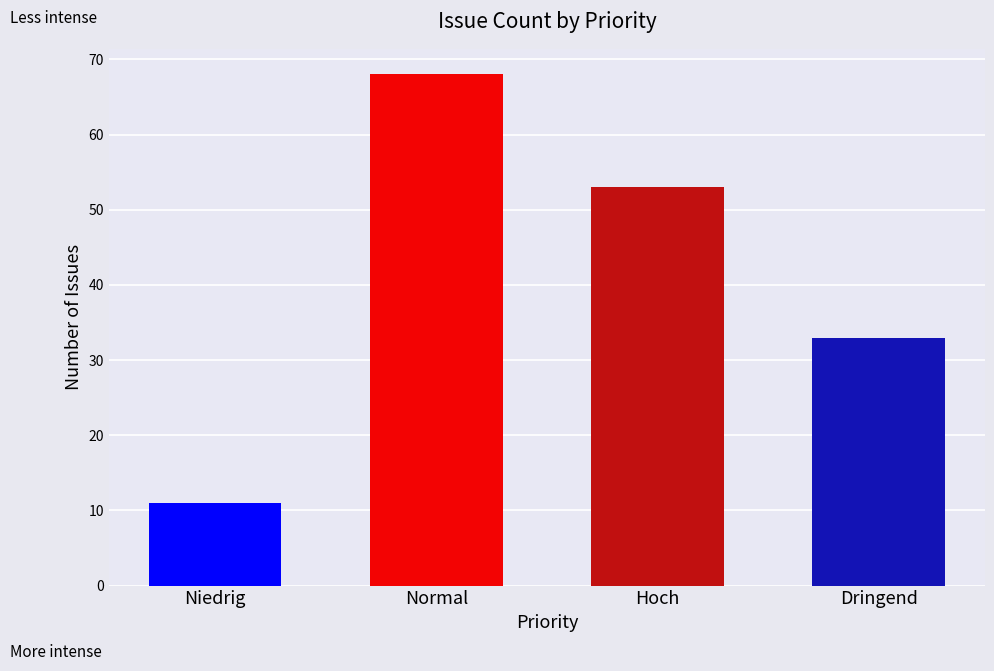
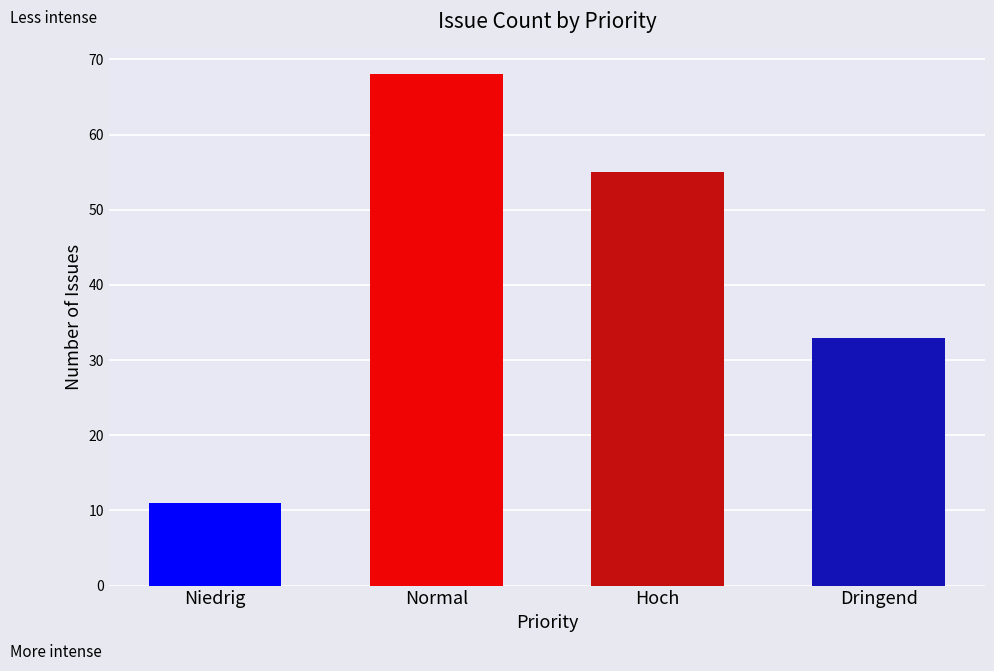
  {
    "Niedrig": 11,
    "Normal": 68,
-   "Hoch": 53,
+   "Hoch": 55,
    "Dringend": 33
  }
